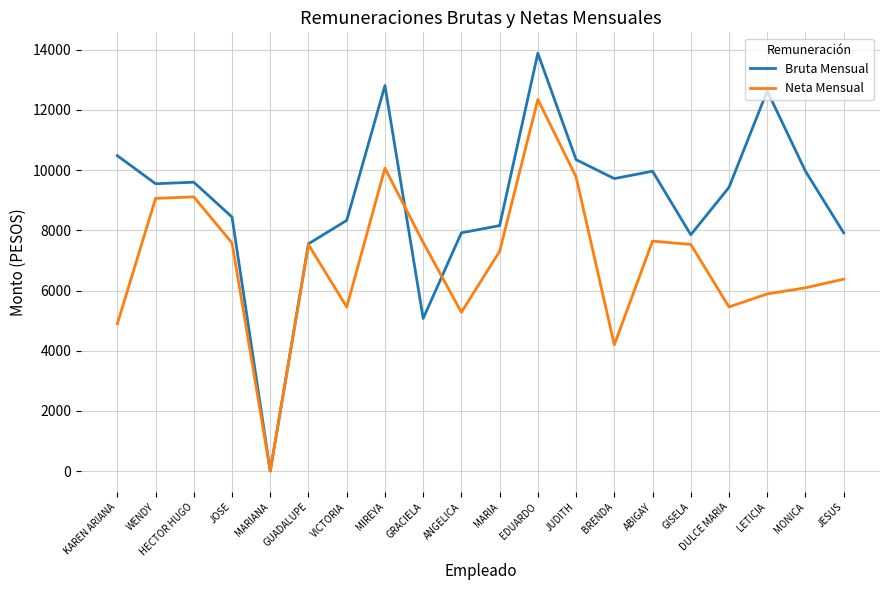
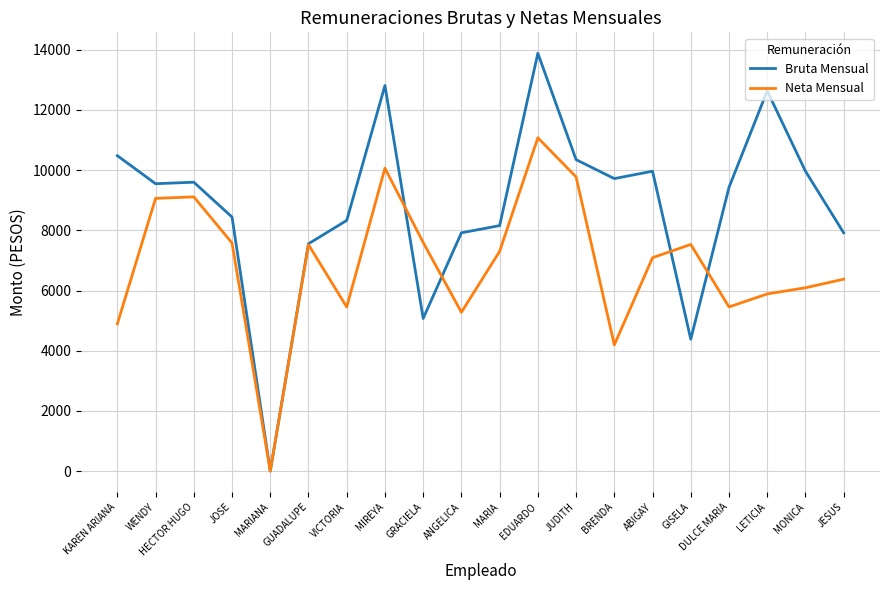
  {
    "Bruta Mensual": {
      "KAREN ARIANA": 10500,
      "WENDY": 9600,
      "HECTOR HUGO": 9600,
      "JOSE": 8400,
      "VICTORIA": 8300,
      "MIREYA": 12800,
      "GRACIELA": 5100,
      "ANGELICA": 7900,
      "MARIA": 8200,
      "EDUARDO": 13900,
      "JUDITH": 10400,
      "BRENDA": 9700,
      "ABIGAY": 10000,
-     "GISELA": 7900,
+     "GISELA": 4400,
      "DULCE MARIA": 9400,
      "MONICA": 10000,
      "JESUS": 7900
    },
    "Neta Mensual": {
      "KAREN ARIANA": 4900,
      "WENDY": 9100,
      "HECTOR HUGO": 9100,
      "JOSE": 7600,
      "VICTORIA": 5500,
      "MIREYA": 10100,
      "GRACIELA": 7600,
      "ANGELICA": 5300,
      "MARIA": 7300,
-     "EDUARDO": 12400,
+     "EDUARDO": 11100,
      "JUDITH": 9800,
      "BRENDA": 4200,
-     "ABIGAY": 7600,
+     "ABIGAY": 7100,
      "GISELA": 7500,
      "DULCE MARIA": 5500,
      "LETICIA": 5900,
      "MONICA": 6100,
      "JESUS": 6400
    }
  }
